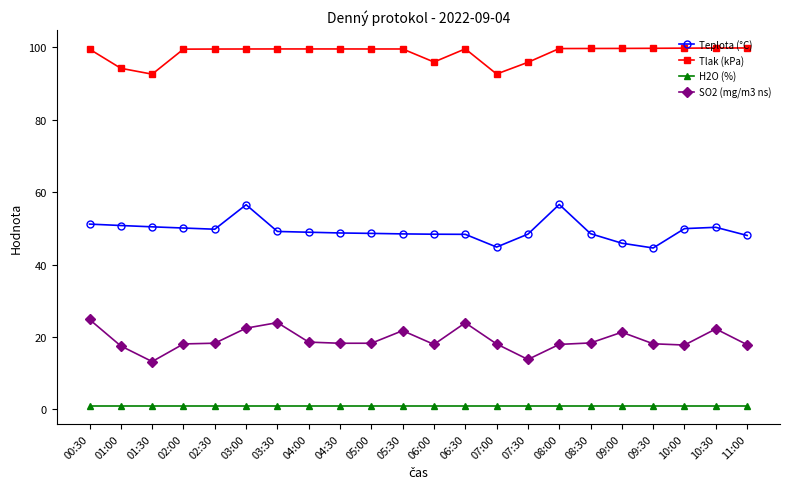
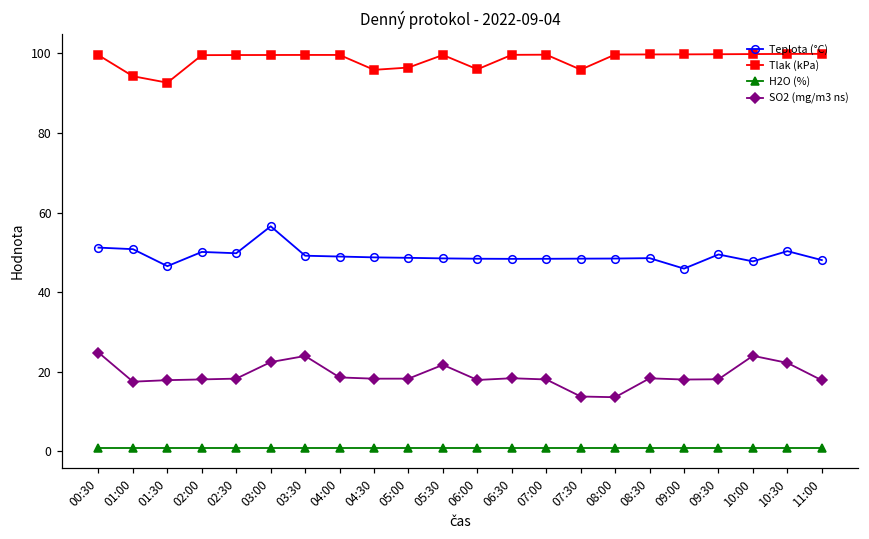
  {
    "Teplota (°C)": {
      "00:30": 51,
      "01:00": 51,
-     "01:30": 50,
+     "01:30": 47,
      "02:00": 50,
      "02:30": 50,
      "03:00": 57,
      "03:30": 49,
      "04:00": 49,
      "04:30": 49,
      "05:00": 49,
      "05:30": 48,
      "06:00": 48,
      "06:30": 48,
-     "07:00": 45,
+     "07:00": 48,
      "07:30": 48,
-     "08:00": 57,
+     "08:00": 48,
      "08:30": 49,
      "09:00": 46,
-     "09:30": 45,
-     "10:00": 50,
+     "09:30": 49,
+     "10:00": 48,
      "10:30": 50,
      "11:00": 48
    },
    "Tlak (kPa)": {
      "00:30": 100,
      "01:00": 94,
      "01:30": 93,
      "02:00": 100,
      "02:30": 100,
      "03:00": 100,
      "03:30": 100,
      "04:00": 100,
-     "04:30": 100,
-     "05:00": 100,
+     "04:30": 96,
+     "05:00": 96,
      "05:30": 100,
      "06:00": 96,
      "06:30": 100,
-     "07:00": 93,
+     "07:00": 100,
      "07:30": 96,
      "08:00": 100,
      "08:30": 100,
      "09:00": 100,
      "09:30": 100,
      "10:00": 100,
      "10:30": 100,
      "11:00": 100
    },
    "H2O (%)": {
      "00:30": 1,
      "01:00": 1,
      "01:30": 1,
      "02:00": 1,
      "02:30": 1,
      "03:00": 1,
      "03:30": 1,
      "04:00": 1,
      "04:30": 1,
      "05:00": 1,
      "05:30": 1,
      "06:00": 1,
      "06:30": 1,
      "07:00": 1,
      "07:30": 1,
      "08:00": 1,
      "08:30": 1,
      "09:00": 1,
      "09:30": 1,
      "10:00": 1,
      "10:30": 1,
      "11:00": 1
    },
    "SO2 (mg/m3 ns)": {
      "00:30": 25,
      "01:00": 18,
-     "01:30": 13,
+     "01:30": 18,
      "02:00": 18,
      "02:30": 18,
      "03:00": 22,
      "03:30": 24,
      "04:00": 19,
      "04:30": 18,
      "05:00": 18,
      "05:30": 22,
      "06:00": 18,
-     "06:30": 24,
+     "06:30": 18,
      "07:00": 18,
      "07:30": 14,
-     "08:00": 18,
+     "08:00": 14,
      "08:30": 18,
-     "09:00": 21,
+     "09:00": 18,
      "09:30": 18,
-     "10:00": 18,
+     "10:00": 24,
      "10:30": 22,
      "11:00": 18
    }
  }
